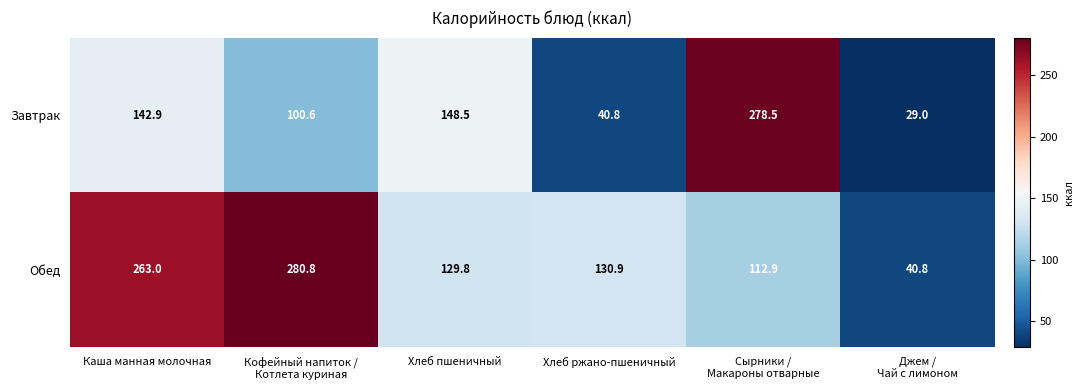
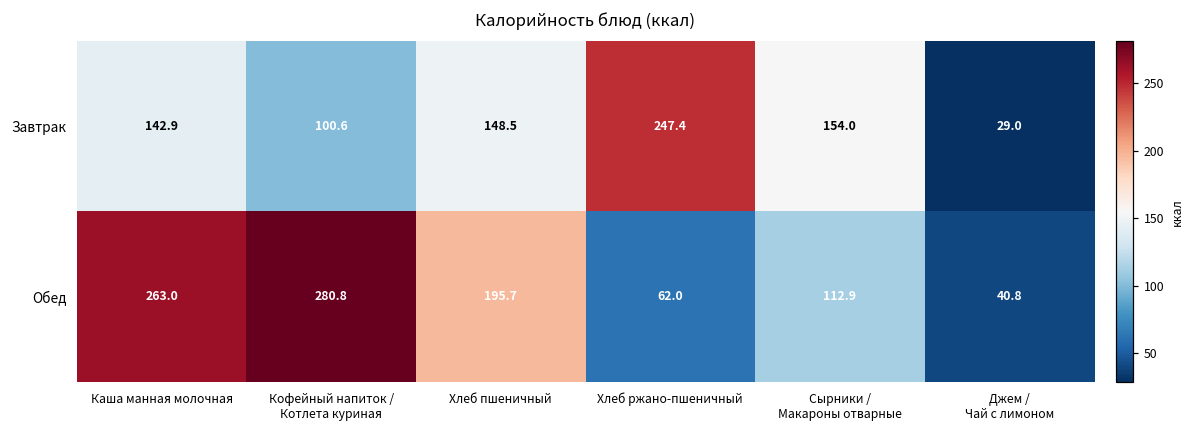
  {
    "Завтрак": {
      "Каша манная молочная": 142.9,
      "Кофейный напиток / Котлета куриная": 100.6,
      "Хлеб пшеничный": 148.5,
-     "Хлеб ржано-пшеничный": 40.8,
-     "Сырники / Макароны отварные": 278.5,
+     "Хлеб ржано-пшеничный": 247.4,
+     "Сырники / Макароны отварные": 154.0,
      "Джем / Чай с лимоном": 29.0
    },
    "Обед": {
      "Каша манная молочная": 263.0,
      "Кофейный напиток / Котлета куриная": 280.8,
-     "Хлеб пшеничный": 129.8,
-     "Хлеб ржано-пшеничный": 130.9,
+     "Хлеб пшеничный": 195.7,
+     "Хлеб ржано-пшеничный": 62.0,
      "Сырники / Макароны отварные": 112.9,
      "Джем / Чай с лимоном": 40.8
    }
  }
